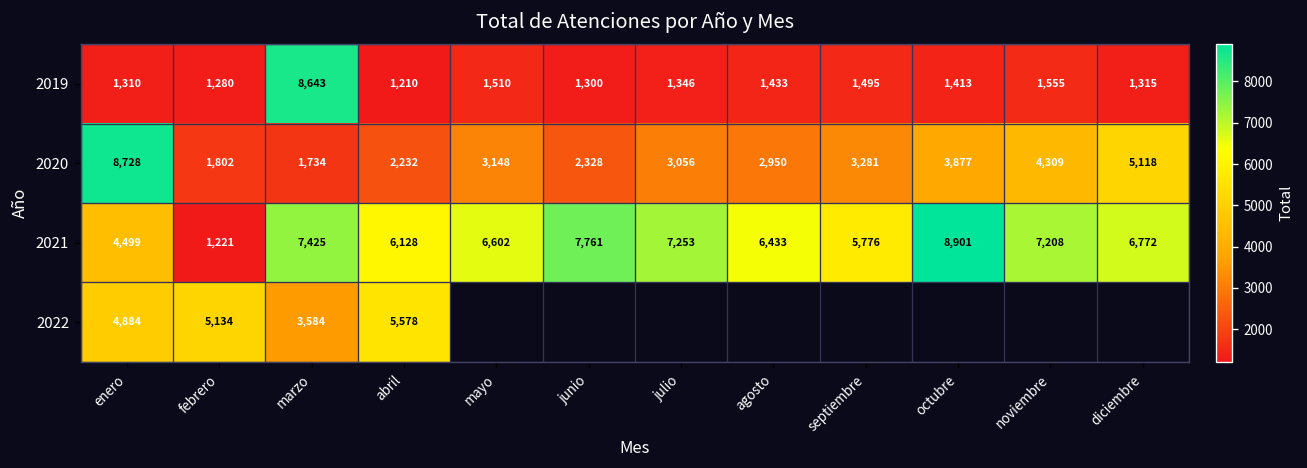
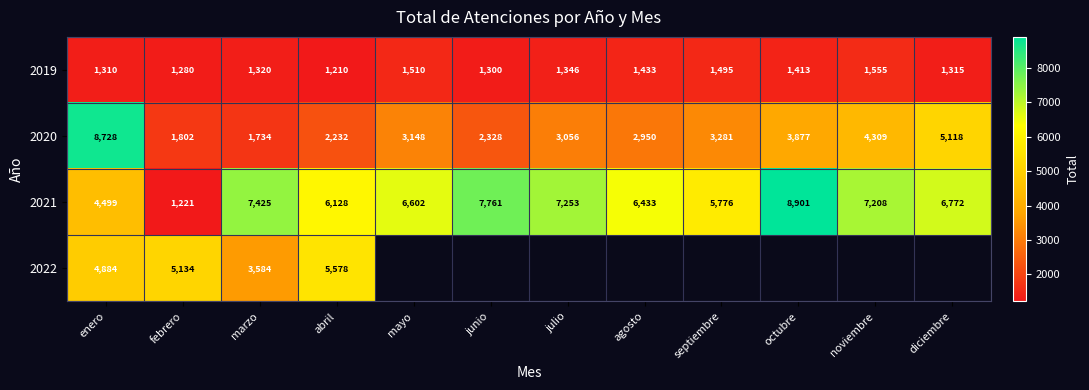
  {
    "2019": {
      "enero": "1,310",
      "febrero": "1,280",
-     "marzo": "8,643",
+     "marzo": "1,320",
      "abril": "1,210",
      "mayo": "1,510",
      "junio": "1,300",
      "julio": "1,346",
      "agosto": "1,433",
      "septiembre": "1,495",
      "octubre": "1,413",
      "noviembre": "1,555",
      "diciembre": "1,315"
    },
    "2020": {
      "enero": "8,728",
      "febrero": "1,802",
      "marzo": "1,734",
      "abril": "2,232",
      "mayo": "3,148",
      "junio": "2,328",
      "julio": "3,056",
      "agosto": "2,950",
      "septiembre": "3,281",
      "octubre": "3,877",
      "noviembre": "4,309",
      "diciembre": "5,118"
    },
    "2021": {
      "enero": "4,499",
      "febrero": "1,221",
      "marzo": "7,425",
      "abril": "6,128",
      "mayo": "6,602",
      "junio": "7,761",
      "julio": "7,253",
      "agosto": "6,433",
      "septiembre": "5,776",
      "octubre": "8,901",
      "noviembre": "7,208",
      "diciembre": "6,772"
    },
    "2022": {
      "enero": "4,884",
      "febrero": "5,134",
      "marzo": "3,584",
      "abril": "5,578"
    }
  }
